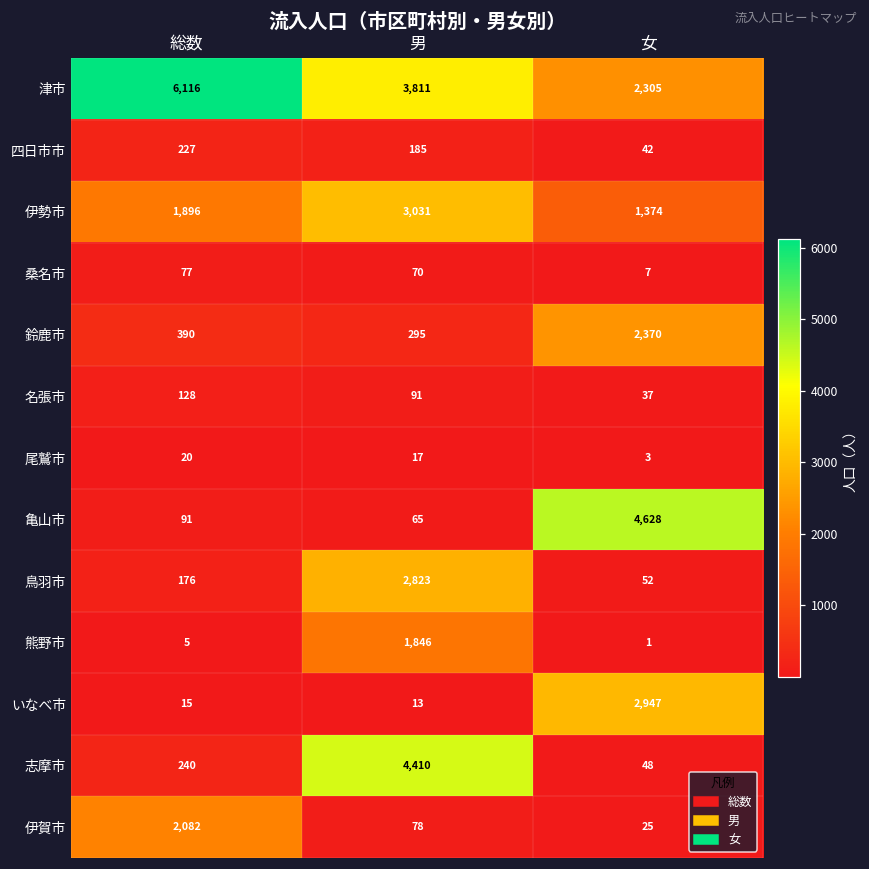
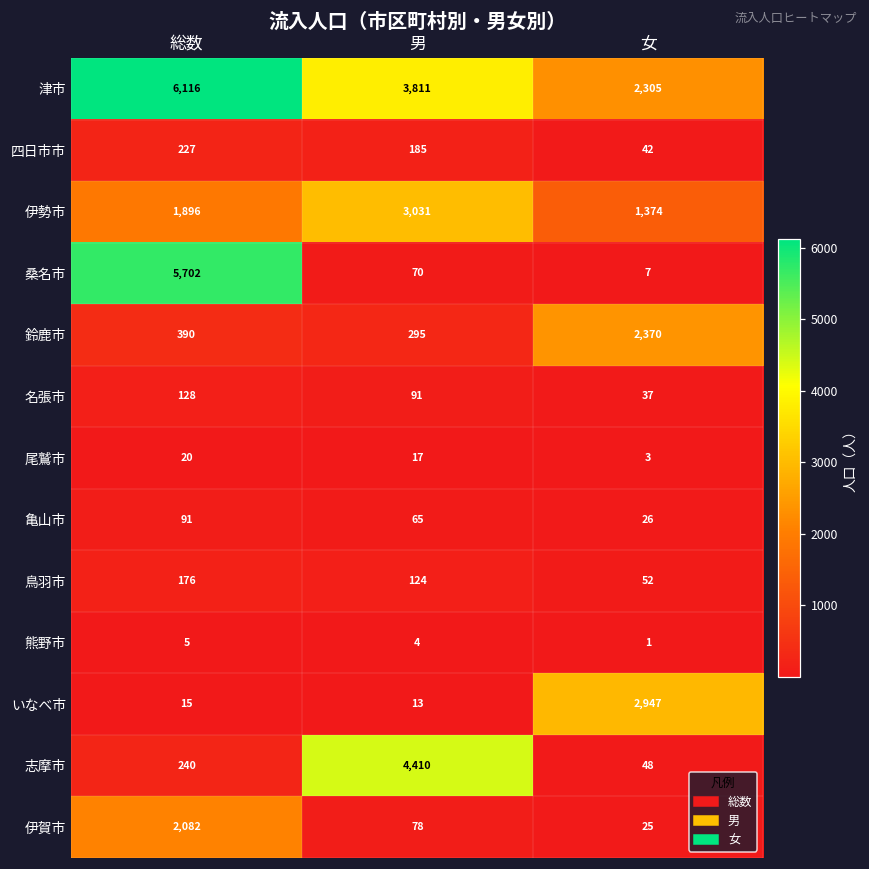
  {
    "津市": {
      "総数": "6,116",
      "男": "3,811",
      "女": "2,305"
    },
    "四日市市": {
      "総数": "227",
      "男": "185",
      "女": "42"
    },
    "伊勢市": {
      "総数": "1,896",
      "男": "3,031",
      "女": "1,374"
    },
    "桑名市": {
-     "総数": "77",
+     "総数": "5,702",
      "男": "70",
      "女": "7"
    },
    "鈴鹿市": {
      "総数": "390",
      "男": "295",
      "女": "2,370"
    },
    "名張市": {
      "総数": "128",
      "男": "91",
      "女": "37"
    },
    "尾鷲市": {
      "総数": "20",
      "男": "17",
      "女": "3"
    },
    "亀山市": {
      "総数": "91",
      "男": "65",
-     "女": "4,628"
+     "女": "26"
    },
    "鳥羽市": {
      "総数": "176",
-     "男": "2,823",
+     "男": "124",
      "女": "52"
    },
    "熊野市": {
      "総数": "5",
-     "男": "1,846",
+     "男": "4",
      "女": "1"
    },
    "いなべ市": {
      "総数": "15",
      "男": "13",
      "女": "2,947"
    },
    "志摩市": {
      "総数": "240",
      "男": "4,410",
      "女": "48"
    },
    "伊賀市": {
      "総数": "2,082",
      "男": "78",
      "女": "25"
    }
  }
